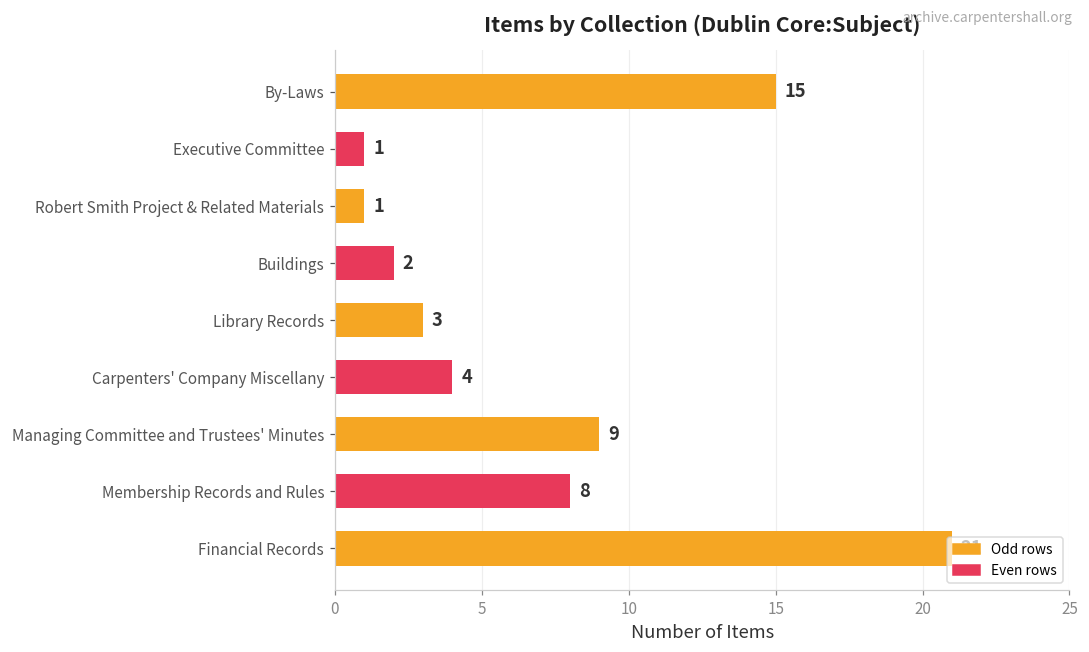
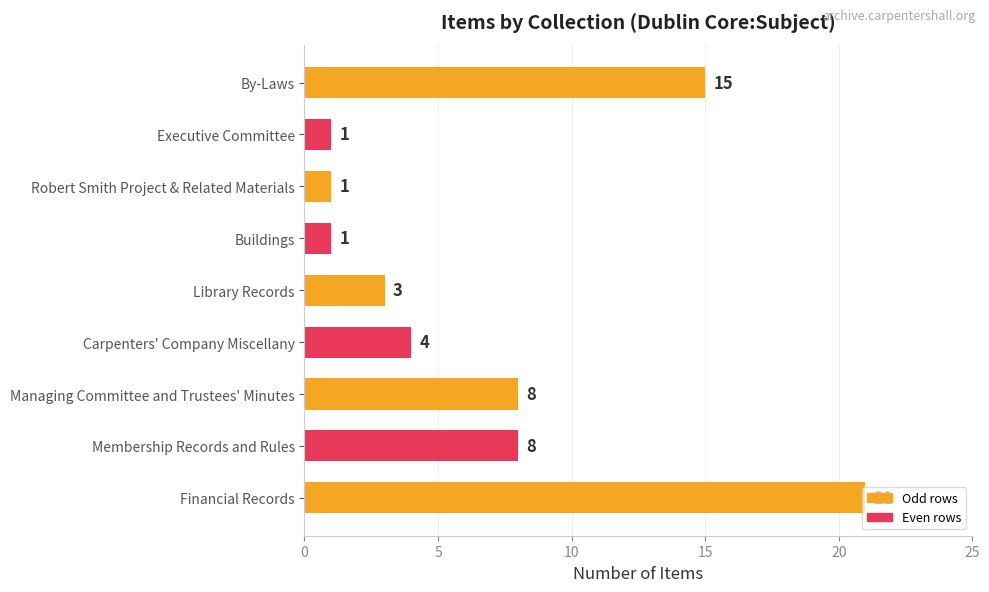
  {
    "By-Laws": 15,
    "Executive Committee": 1,
    "Robert Smith Project & Related Materials": 1,
-   "Buildings": 2,
+   "Buildings": 1,
    "Library Records": 3,
    "Carpenters' Company Miscellany": 4,
-   "Managing Committee and Trustees' Minutes": 9,
+   "Managing Committee and Trustees' Minutes": 8,
    "Membership Records and Rules": 8
  }
